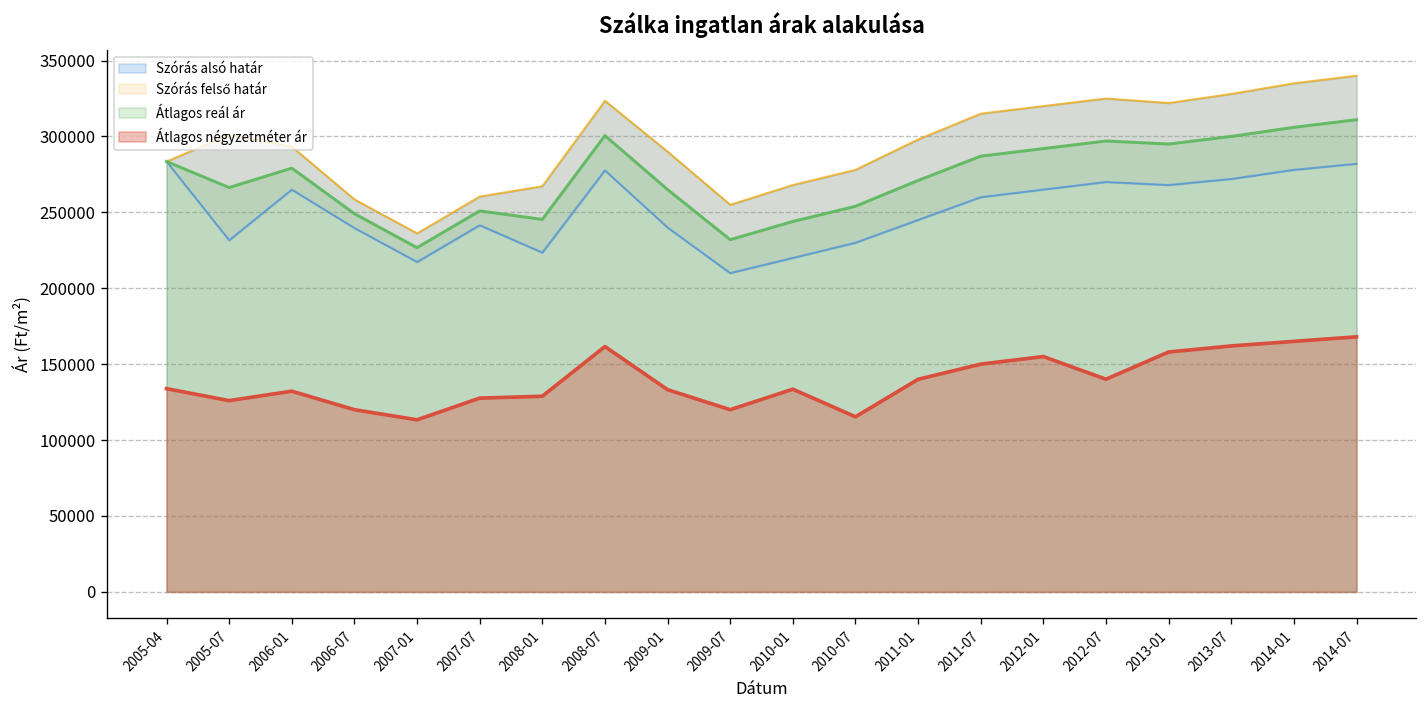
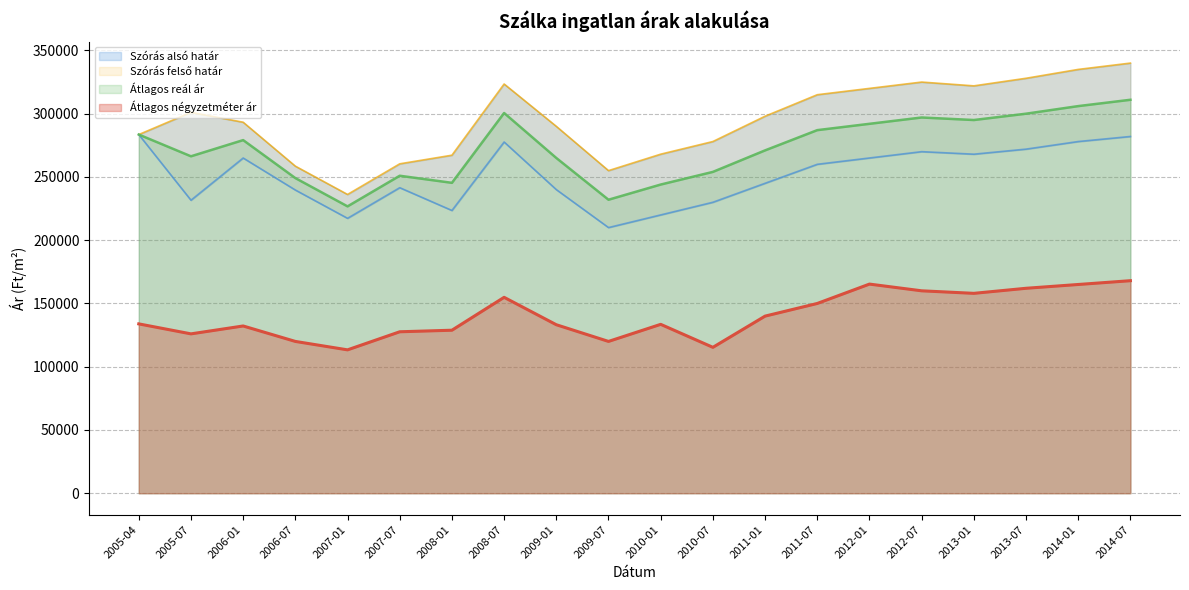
  {
    "Átlagos négyzetméter ár": {
      "2005-04": 134000,
      "2005-07": 126000,
      "2006-01": 132000,
      "2006-07": 120000,
      "2007-01": 113000,
      "2007-07": 128000,
      "2008-01": 129000,
-     "2008-07": 162000,
+     "2008-07": 155000,
      "2009-01": 133000,
      "2009-07": 120000,
      "2010-01": 134000,
      "2010-07": 115000,
      "2011-01": 140000,
      "2011-07": 150000,
-     "2012-01": 155000,
-     "2012-07": 140000,
+     "2012-01": 165000,
+     "2012-07": 160000,
      "2013-01": 158000,
      "2013-07": 162000,
      "2014-01": 165000,
      "2014-07": 168000
    }
  }
